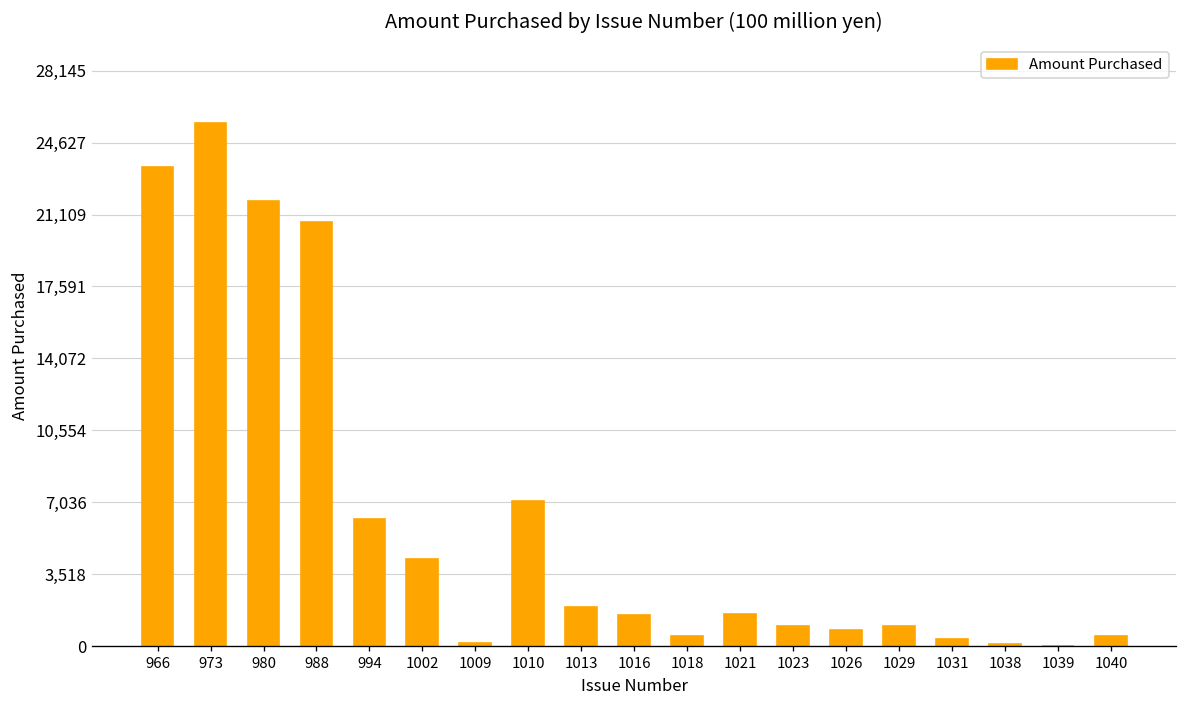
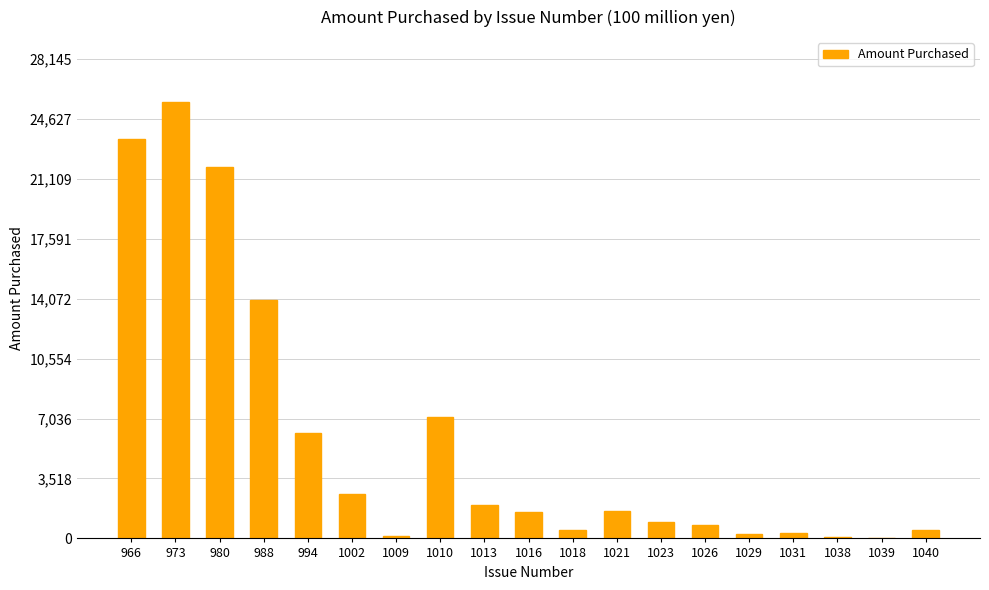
  {
    "966": "23,500",
    "973": "25,600",
    "980": "21,800",
-   "988": "20,700",
+   "988": "14,000",
    "994": "6,200",
-   "1002": "4,200",
+   "1002": "2,600",
    "1009": "100",
    "1010": "7,100",
    "1013": "1,900",
    "1016": "1,500",
    "1018": "500",
    "1021": "1,600",
    "1023": "1,000",
    "1026": "800",
-   "1029": "1,000",
+   "1029": "300",
    "1031": "300",
    "1040": "500"
  }
